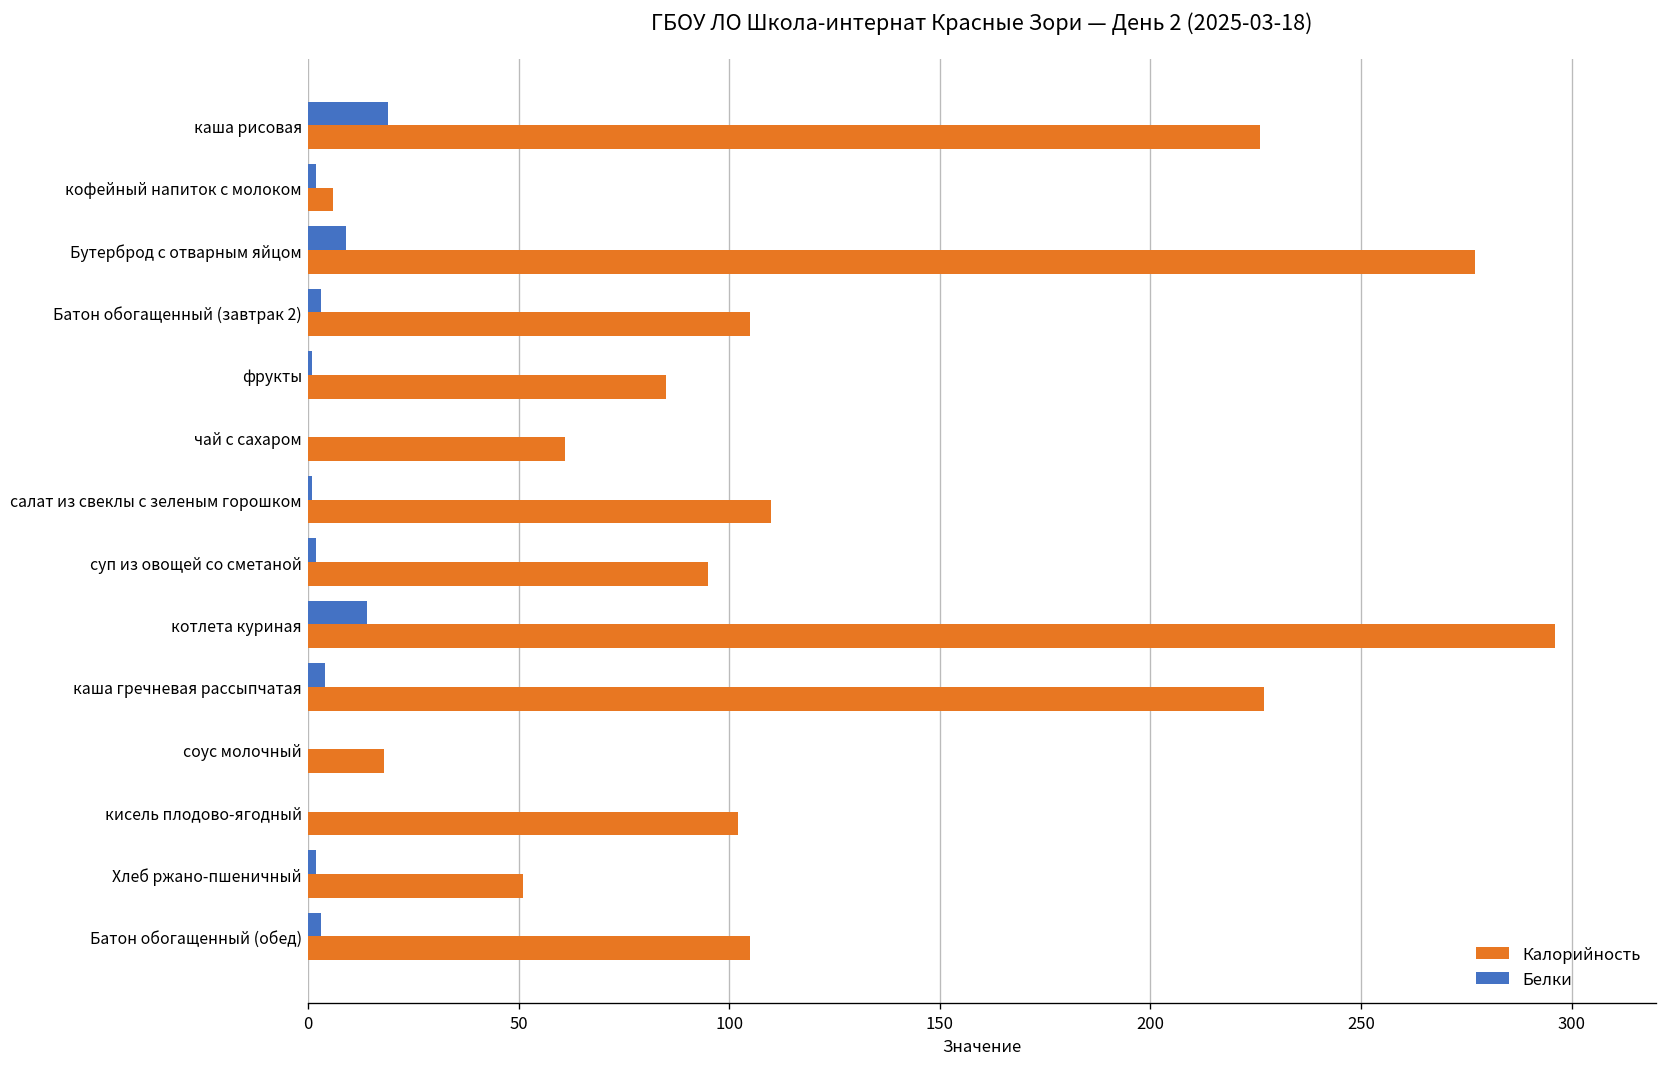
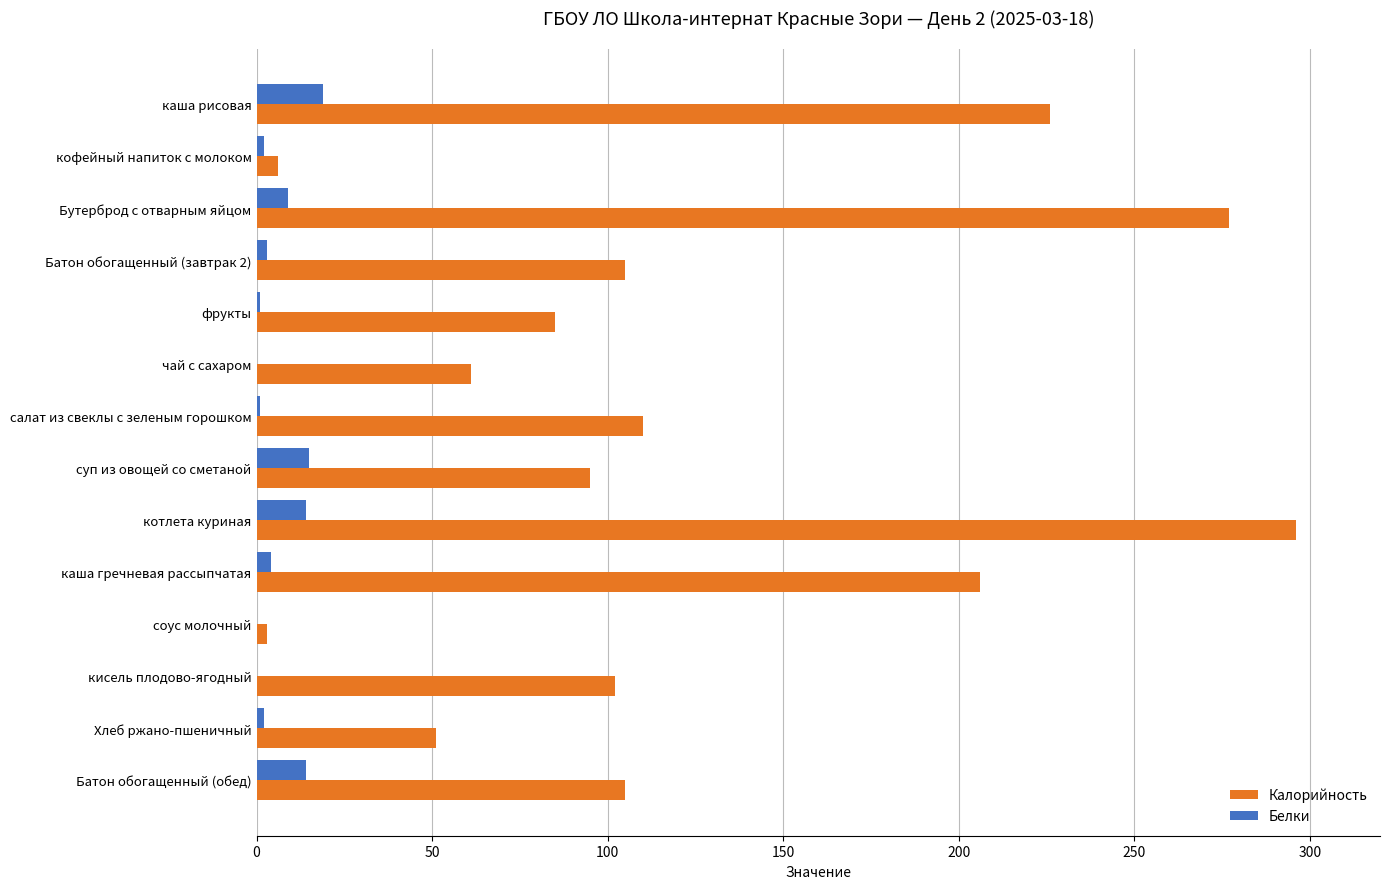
  {
    "Калорийность": {
      "каша рисовая": 226,
      "кофейный напиток с молоком": 6,
      "Бутерброд с отварным яйцом": 277,
      "Батон обогащенный (завтрак 2)": 105,
      "фрукты": 85,
      "чай с сахаром": 61,
      "салат из свеклы с зеленым горошком": 110,
      "суп из овощей со сметаной": 95,
      "котлета куриная": 296,
-     "каша гречневая рассыпчатая": 227,
-     "соус молочный": 18,
+     "каша гречневая рассыпчатая": 206,
+     "соус молочный": 3,
      "кисель плодово-ягодный": 102,
      "Хлеб ржано-пшеничный": 51,
      "Батон обогащенный (обед)": 105
    },
    "Белки": {
      "каша рисовая": 19,
      "кофейный напиток с молоком": 2,
      "Бутерброд с отварным яйцом": 9,
      "Батон обогащенный (завтрак 2)": 3,
      "фрукты": 1,
      "чай с сахаром": 0,
      "салат из свеклы с зеленым горошком": 1,
-     "суп из овощей со сметаной": 2,
+     "суп из овощей со сметаной": 15,
      "котлета куриная": 14,
      "каша гречневая рассыпчатая": 4,
      "соус молочный": 0,
      "кисель плодово-ягодный": 0,
      "Хлеб ржано-пшеничный": 2,
-     "Батон обогащенный (обед)": 3
+     "Батон обогащенный (обед)": 14
    }
  }
